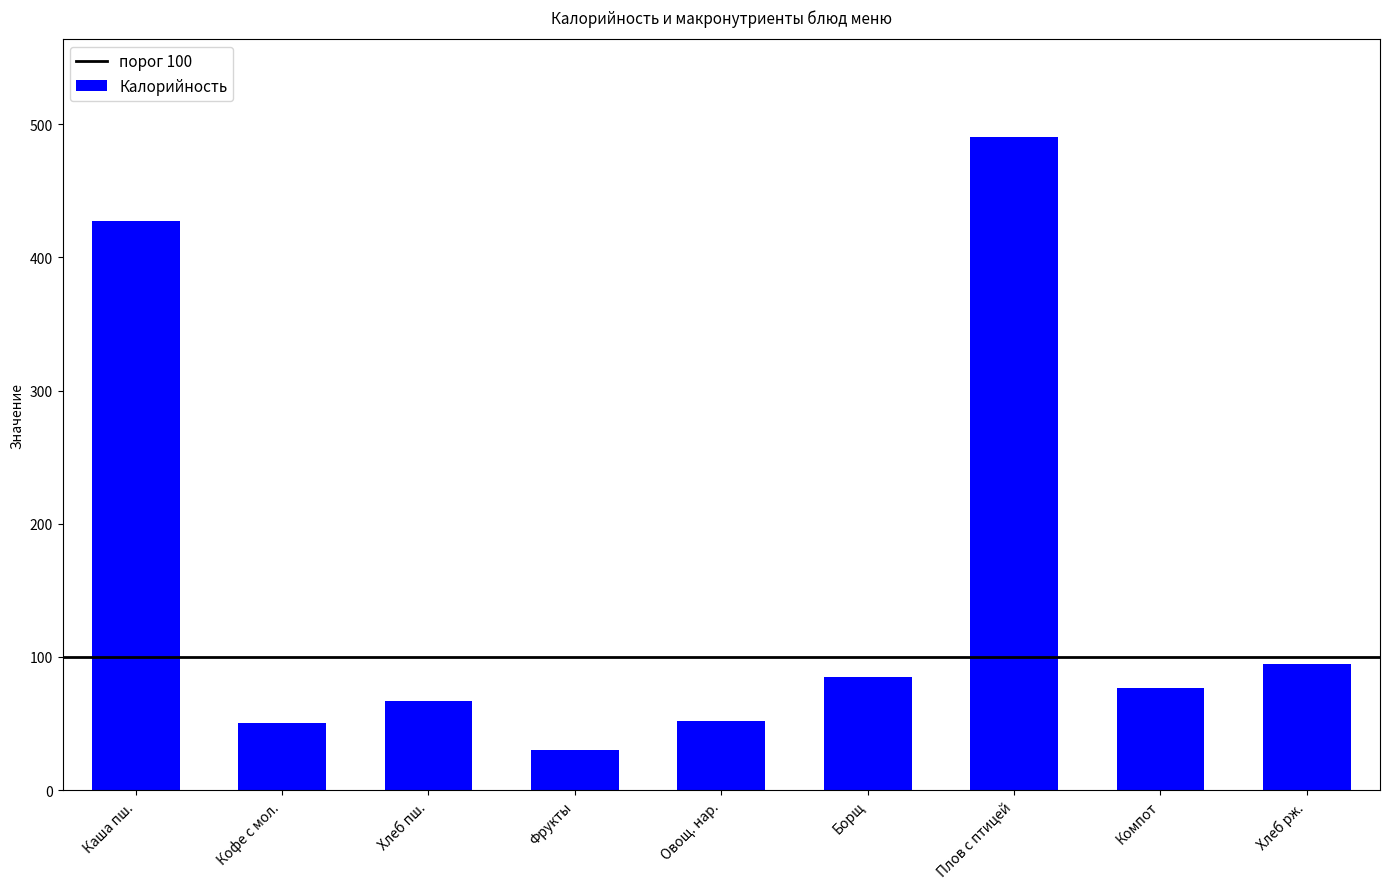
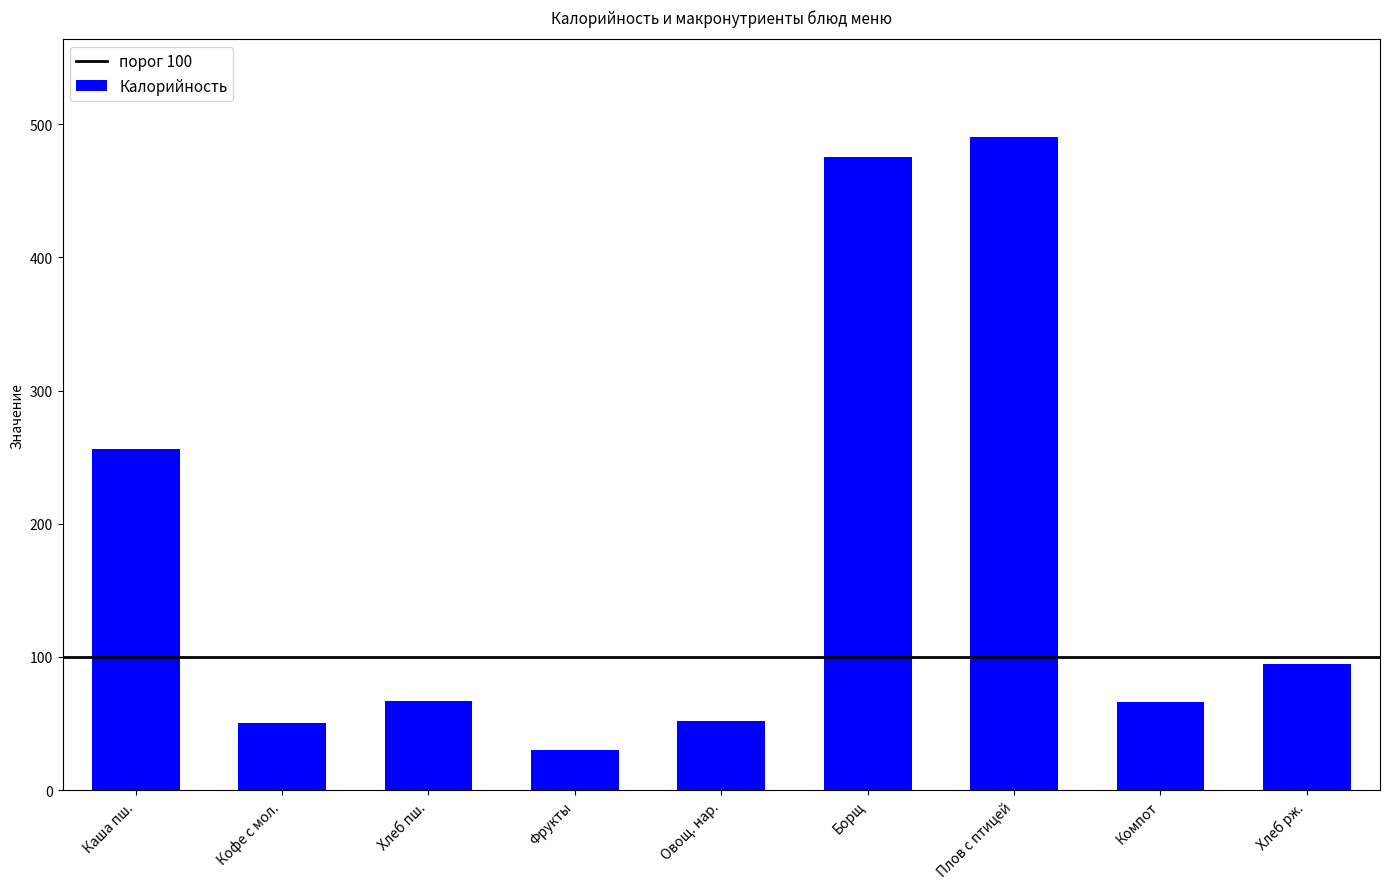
  {
-   "Каша пш.": 427,
+   "Каша пш.": 256,
    "Кофе с мол.": 50,
    "Хлеб пш.": 67,
    "Фрукты": 30,
    "Овощ. нар.": 52,
-   "Борщ": 85,
+   "Борщ": 475,
    "Плов с птицей": 490,
-   "Компот": 77,
+   "Компот": 66,
    "Хлеб рж.": 95
  }
